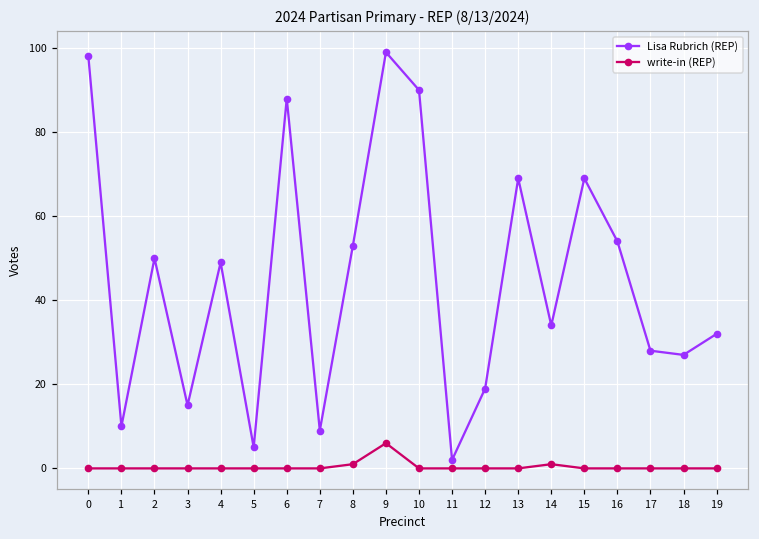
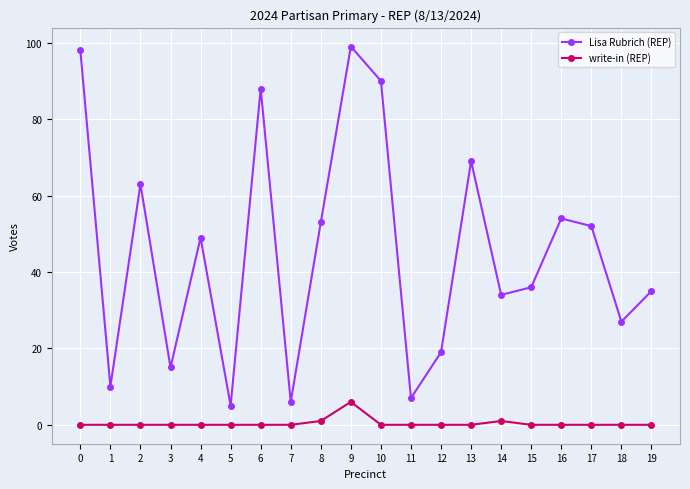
  {
    "Lisa Rubrich (REP)": {
      "0": 98,
      "1": 10,
-     "2": 50,
+     "2": 63,
      "3": 15,
      "4": 49,
      "5": 5,
      "6": 88,
-     "7": 9,
+     "7": 6,
      "8": 53,
      "9": 99,
      "10": 90,
-     "11": 2,
+     "11": 7,
      "12": 19,
      "13": 69,
      "14": 34,
-     "15": 69,
+     "15": 36,
      "16": 54,
-     "17": 28,
+     "17": 52,
      "18": 27,
-     "19": 32
+     "19": 35
    },
    "write-in (REP)": {
      "0": 0,
      "1": 0,
      "2": 0,
      "3": 0,
      "4": 0,
      "5": 0,
      "6": 0,
      "7": 0,
      "8": 1,
      "9": 6,
      "10": 0,
      "11": 0,
      "12": 0,
      "13": 0,
      "14": 1,
      "15": 0,
      "16": 0,
      "17": 0,
      "18": 0,
      "19": 0
    }
  }
